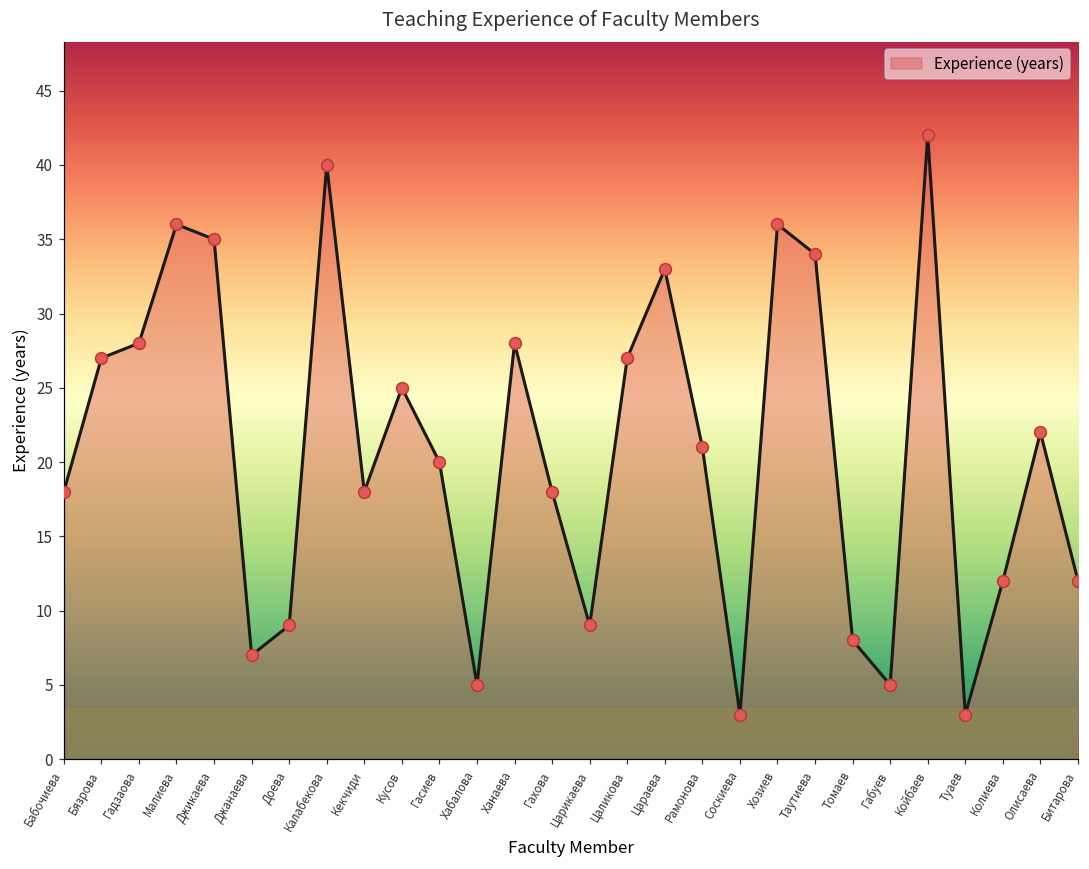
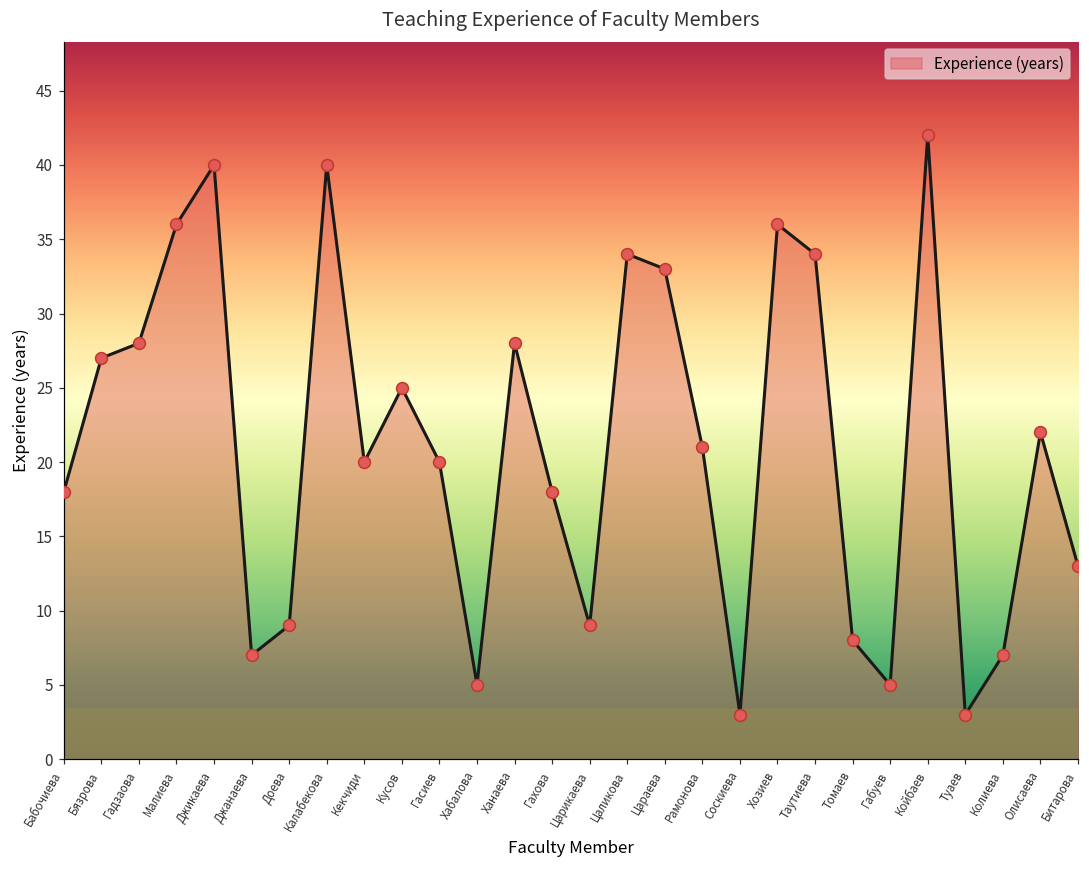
  {
    "Бабочиева": 18,
    "Бязрова": 27,
    "Гадзаова": 28,
    "Малиева": 36,
-   "Джикаева": 35,
+   "Джикаева": 40,
    "Джанаева": 7,
    "Доева": 9,
    "Калабекова": 40,
-   "Кекчиди": 18,
+   "Кекчиди": 20,
    "Кусов": 25,
    "Гасиев": 20,
    "Хабалова": 5,
    "Ханаева": 28,
    "Гахова": 18,
    "Царикаева": 9,
-   "Цаликова": 27,
+   "Цаликова": 34,
    "Цараева": 33,
    "Рамонова": 21,
    "Хозиев": 36,
    "Таутиева": 34,
    "Томаев": 8,
    "Габуев": 5,
    "Койбаев": 42,
-   "Колиева": 12,
+   "Колиева": 7,
    "Олисаева": 22,
-   "Битарова": 12
+   "Битарова": 13
  }
